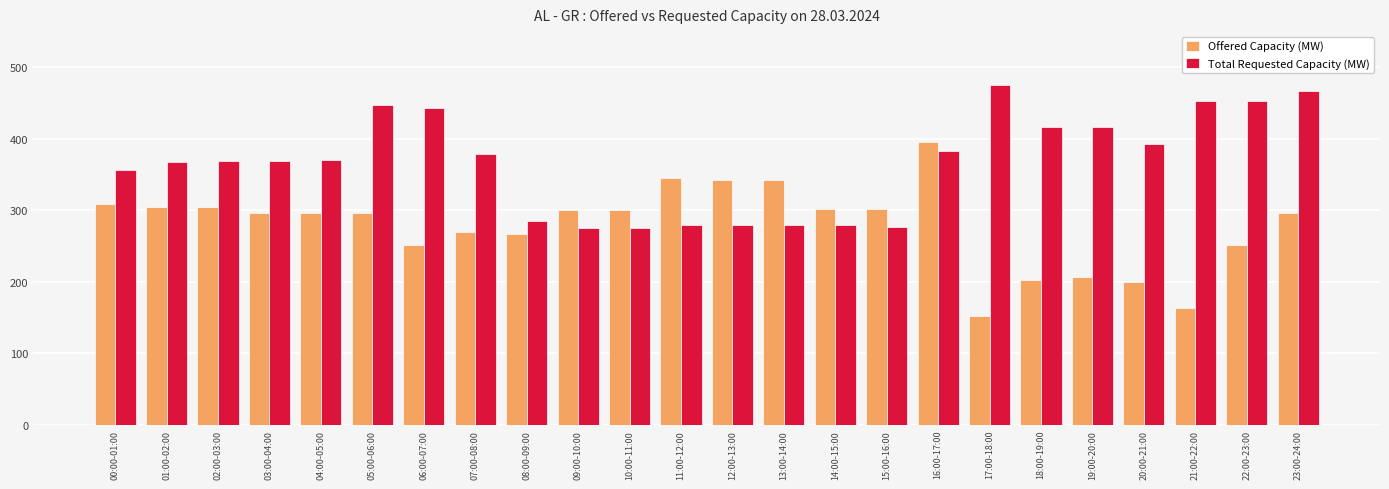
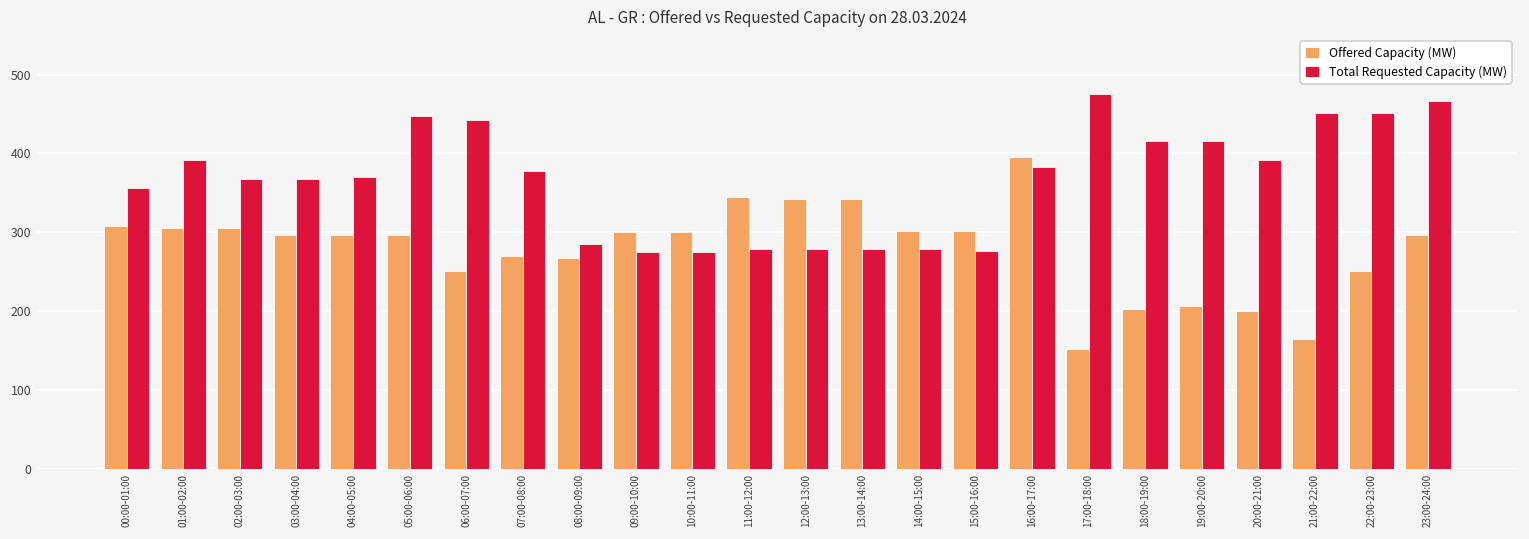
  {
    "Offered Capacity (MW)": {
      "00:00-01:00": 310,
      "01:00-02:00": 310,
      "02:00-03:00": 310,
      "03:00-04:00": 300,
      "04:00-05:00": 300,
      "05:00-06:00": 300,
      "06:00-07:00": 250,
      "07:00-08:00": 270,
      "08:00-09:00": 270,
      "09:00-10:00": 300,
      "10:00-11:00": 300,
      "11:00-12:00": 350,
      "12:00-13:00": 340,
      "13:00-14:00": 340,
      "14:00-15:00": 300,
      "15:00-16:00": 300,
      "16:00-17:00": 400,
      "17:00-18:00": 150,
      "18:00-19:00": 200,
      "19:00-20:00": 210,
      "20:00-21:00": 200,
      "21:00-22:00": 160,
      "22:00-23:00": 250,
      "23:00-24:00": 300
    },
    "Total Requested Capacity (MW)": {
      "00:00-01:00": 360,
-     "01:00-02:00": 370,
+     "01:00-02:00": 390,
      "02:00-03:00": 370,
      "03:00-04:00": 370,
      "04:00-05:00": 370,
      "05:00-06:00": 450,
      "06:00-07:00": 440,
      "07:00-08:00": 380,
      "08:00-09:00": 290,
      "09:00-10:00": 280,
      "10:00-11:00": 280,
      "11:00-12:00": 280,
      "12:00-13:00": 280,
      "13:00-14:00": 280,
      "14:00-15:00": 280,
      "15:00-16:00": 280,
      "16:00-17:00": 380,
      "17:00-18:00": 480,
      "18:00-19:00": 420,
      "19:00-20:00": 420,
      "20:00-21:00": 390,
      "21:00-22:00": 450,
      "22:00-23:00": 450,
      "23:00-24:00": 470
    }
  }
